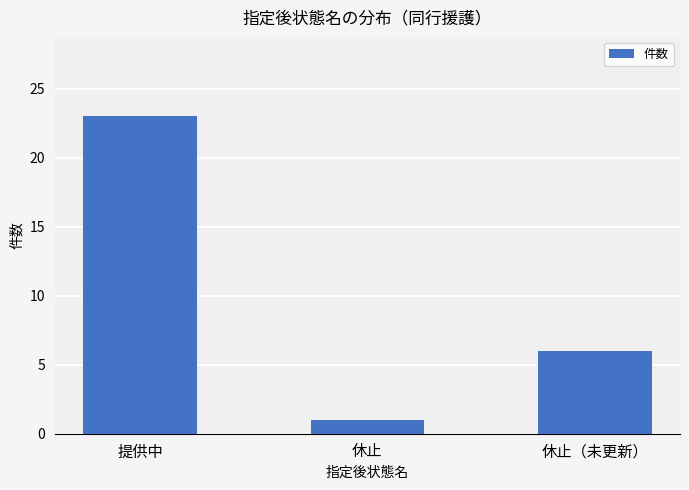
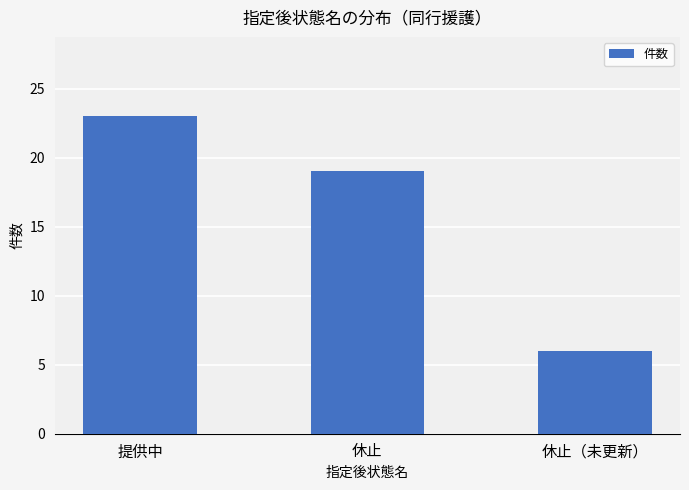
  {
    "提供中": 23,
-   "休止": 1,
+   "休止": 19,
    "休止（未更新）": 6
  }
